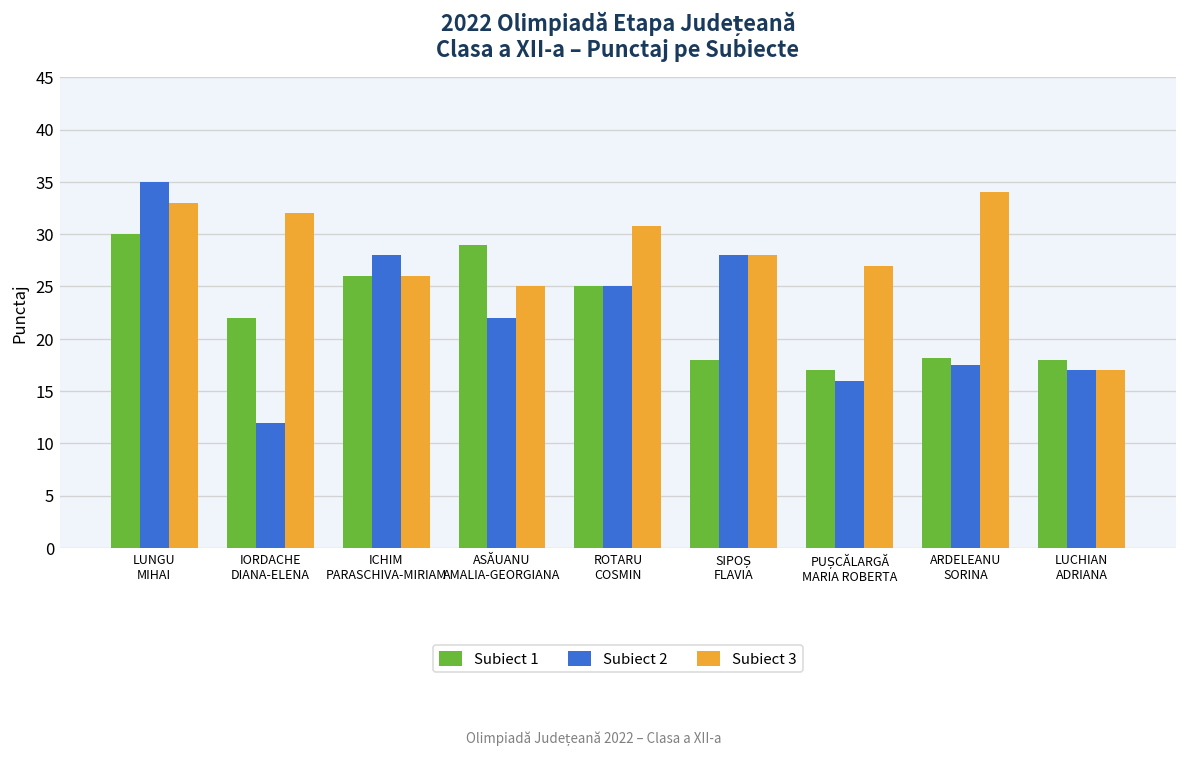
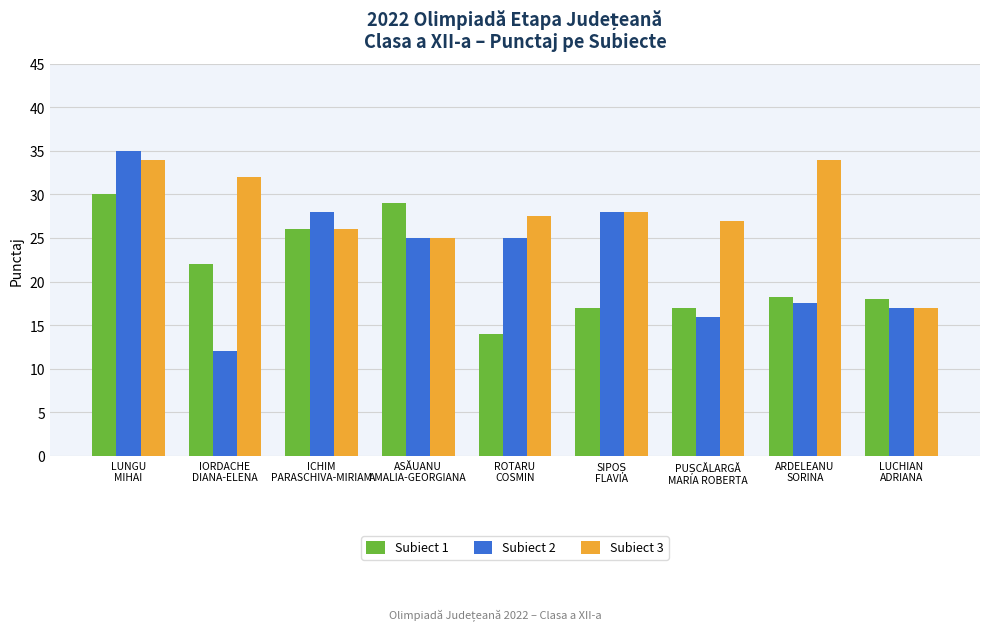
  {
    "Subiect 1": {
      "LUNGU MIHAI": 30,
      "IORDACHE DIANA-ELENA": 22,
      "ICHIM PARASCHIVA-MIRIAM": 26,
      "ASĂUANU AMALIA-GEORGIANA": 29,
-     "ROTARU COSMIN": 25,
-     "SIPOȘ FLAVIA": 18,
+     "ROTARU COSMIN": 14,
+     "SIPOȘ FLAVIA": 17,
      "PUȘCĂLARGĂ MARIA ROBERTA": 17,
      "ARDELEANU SORINA": 18,
      "LUCHIAN ADRIANA": 18
    },
    "Subiect 2": {
      "LUNGU MIHAI": 35,
      "IORDACHE DIANA-ELENA": 12,
      "ICHIM PARASCHIVA-MIRIAM": 28,
-     "ASĂUANU AMALIA-GEORGIANA": 22,
+     "ASĂUANU AMALIA-GEORGIANA": 25,
      "ROTARU COSMIN": 25,
      "SIPOȘ FLAVIA": 28,
      "PUȘCĂLARGĂ MARIA ROBERTA": 16,
      "ARDELEANU SORINA": 18,
      "LUCHIAN ADRIANA": 17
    },
    "Subiect 3": {
-     "LUNGU MIHAI": 33,
+     "LUNGU MIHAI": 34,
      "IORDACHE DIANA-ELENA": 32,
      "ICHIM PARASCHIVA-MIRIAM": 26,
      "ASĂUANU AMALIA-GEORGIANA": 25,
-     "ROTARU COSMIN": 31,
+     "ROTARU COSMIN": 28,
      "SIPOȘ FLAVIA": 28,
      "PUȘCĂLARGĂ MARIA ROBERTA": 27,
      "ARDELEANU SORINA": 34,
      "LUCHIAN ADRIANA": 17
    }
  }
